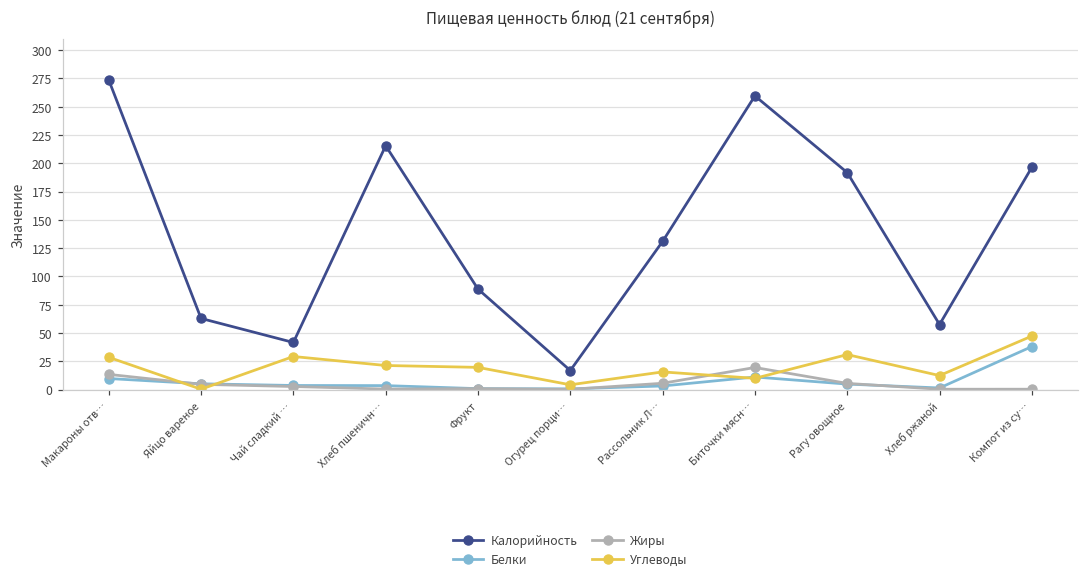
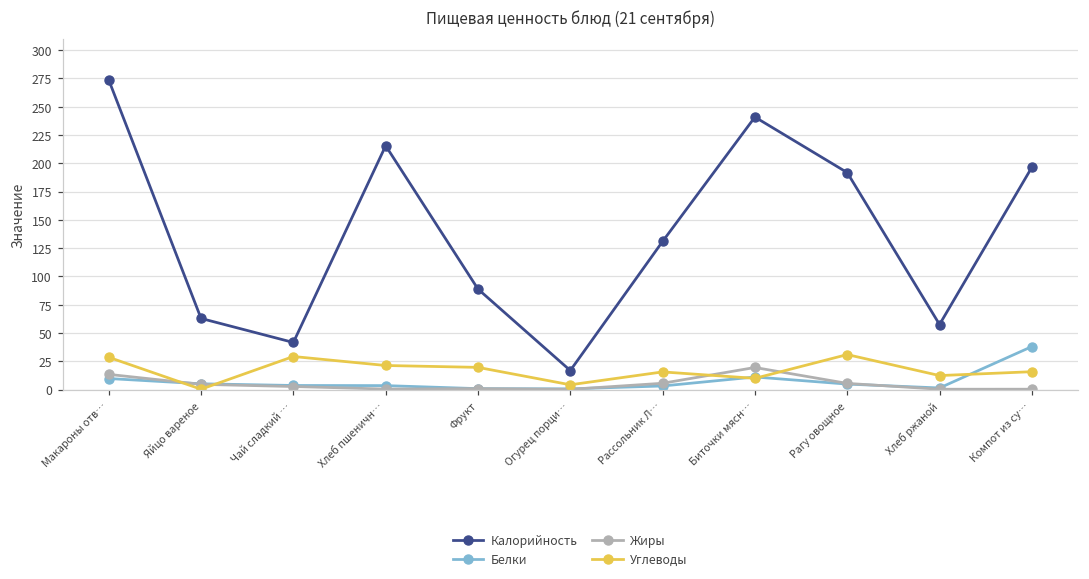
  {
    "Калорийность": {
      "Макароны отв…": 274,
      "Яйцо вареное": 63,
      "Чай сладкий …": 42,
      "Хлеб пшеничн…": 215,
      "Фрукт": 89,
      "Огурец порци…": 17,
      "Рассольник Л…": 131,
-     "Биточки мясн…": 260,
+     "Биточки мясн…": 241,
      "Рагу овощное": 192,
      "Хлеб ржаной": 57,
      "Компот из су…": 196
    },
    "Белки": {
      "Макароны отв…": 10,
      "Хлеб пшеничн…": 3,
      "Компот из су…": 38
    },
    "Жиры": {
      "Макароны отв…": 13,
      "Хлеб пшеничн…": 0,
      "Биточки мясн…": 20,
      "Компот из су…": 0
    },
    "Углеводы": {
      "Макароны отв…": 29,
      "Яйцо вареное": 0,
      "Чай сладкий …": 29,
      "Хлеб пшеничн…": 21,
      "Фрукт": 20,
      "Огурец порци…": 4,
      "Рассольник Л…": 16,
      "Рагу овощное": 31,
      "Хлеб ржаной": 12,
-     "Компот из су…": 47
+     "Компот из су…": 16
    }
  }
